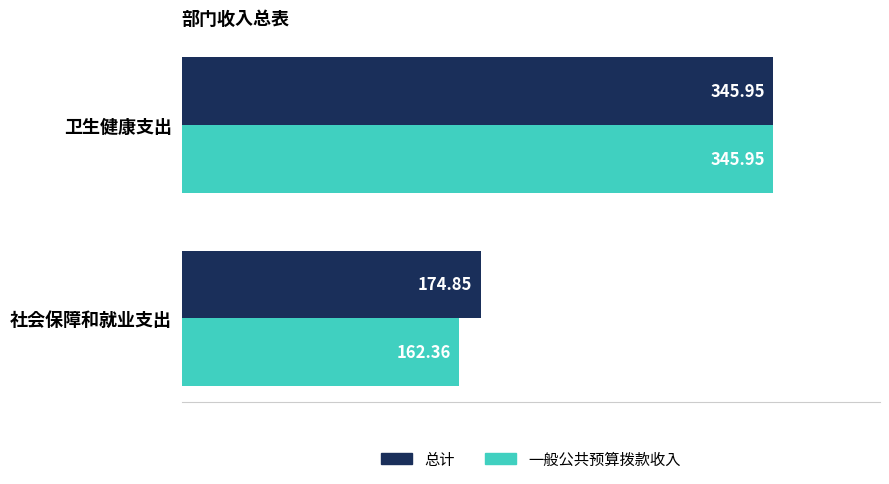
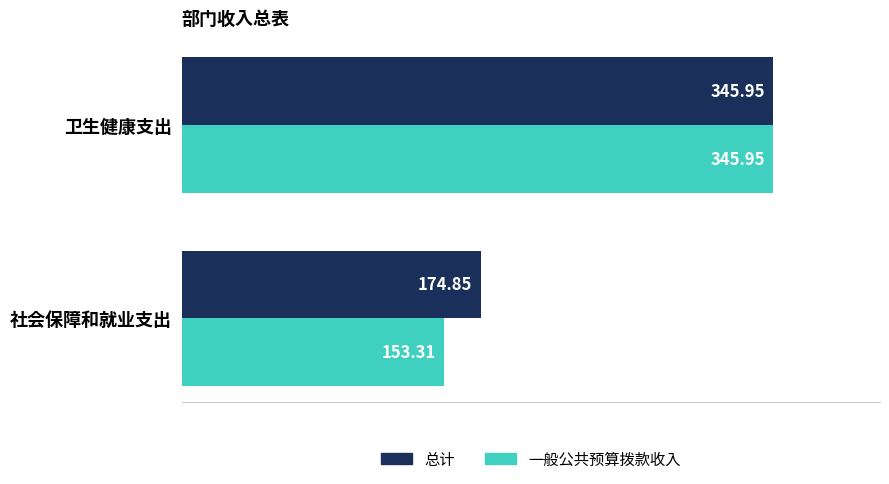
  {
    "总计": {
      "卫生健康支出": 345.95,
      "社会保障和就业支出": 174.85
    },
    "一般公共预算拨款收入": {
      "卫生健康支出": 345.95,
-     "社会保障和就业支出": 162.36
+     "社会保障和就业支出": 153.31
    }
  }
